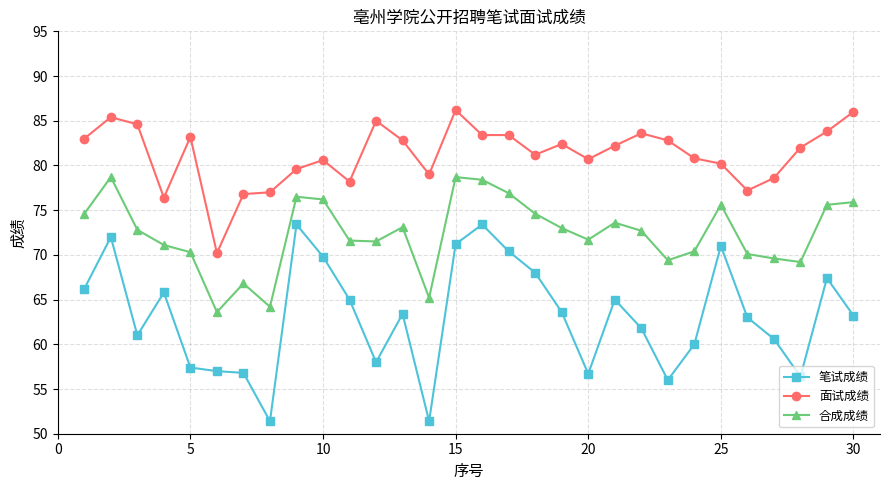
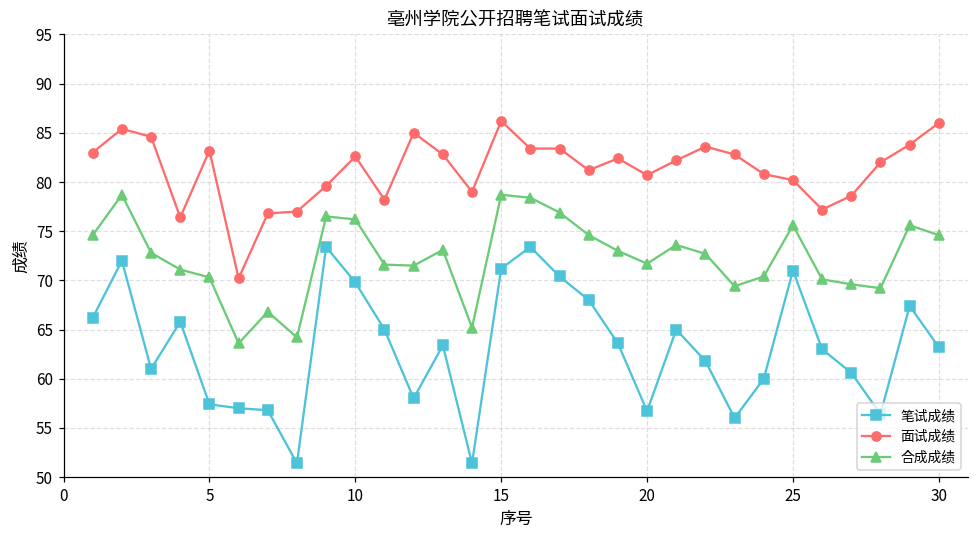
  {
    "笔试成绩": {
      "5": 57,
      "10": 70,
      "15": 71,
      "20": 57,
      "25": 71,
      "30": 63
    },
    "面试成绩": {
      "5": 83,
-     "10": 81,
+     "10": 83,
      "15": 86,
      "20": 81,
      "25": 80,
      "30": 86
    },
    "合成成绩": {
      "5": 70,
      "10": 76,
      "15": 79,
      "20": 72,
      "25": 76,
-     "30": 76
+     "30": 75
    }
  }
